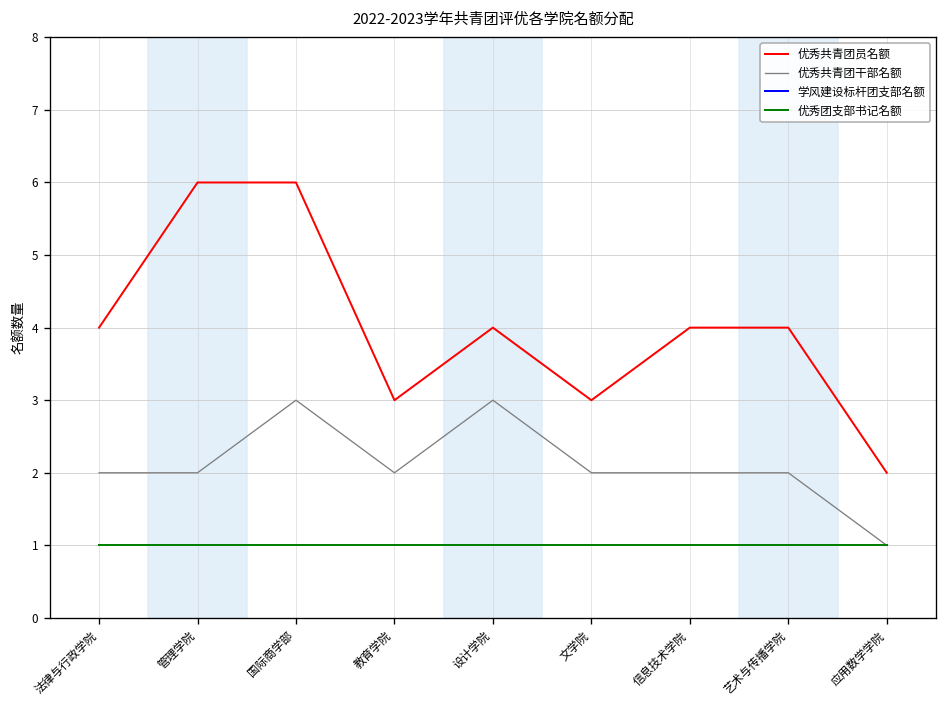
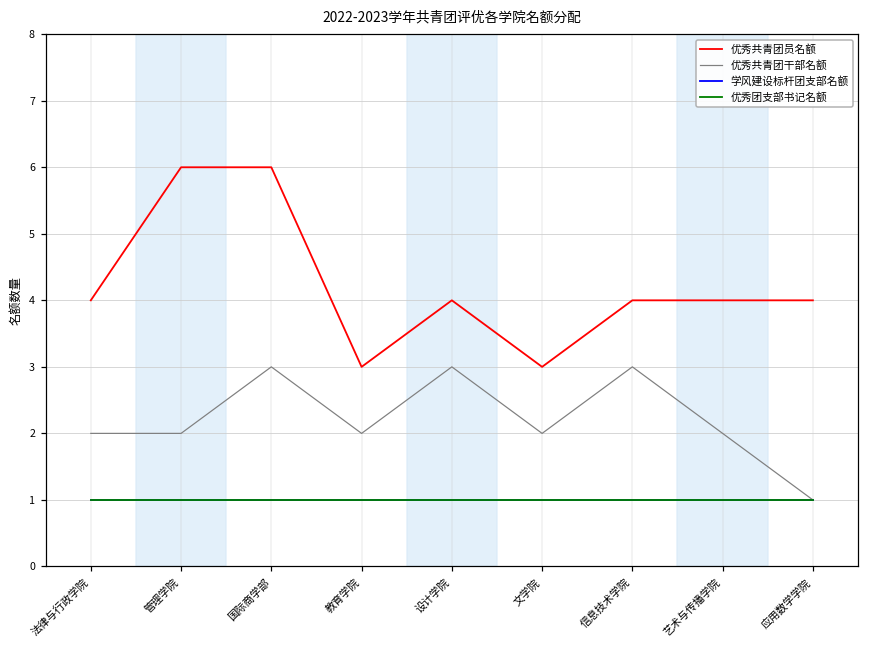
  {
    "优秀共青团员名额": {
      "法律与行政学院": 4,
      "管理学院": 6,
      "国际商学部": 6,
      "教育学院": 3,
      "设计学院": 4,
      "文学院": 3,
      "信息技术学院": 4,
      "艺术与传播学院": 4,
-     "应用数学学院": 2
+     "应用数学学院": 4
    },
    "优秀共青团干部名额": {
      "法律与行政学院": 2,
      "管理学院": 2,
      "国际商学部": 3,
      "教育学院": 2,
      "设计学院": 3,
      "文学院": 2,
-     "信息技术学院": 2,
+     "信息技术学院": 3,
      "艺术与传播学院": 2
    },
    "优秀团支部书记名额": {
      "法律与行政学院": 1,
      "管理学院": 1,
      "国际商学部": 1,
      "教育学院": 1,
      "设计学院": 1,
      "文学院": 1,
      "信息技术学院": 1,
      "艺术与传播学院": 1
    }
  }
